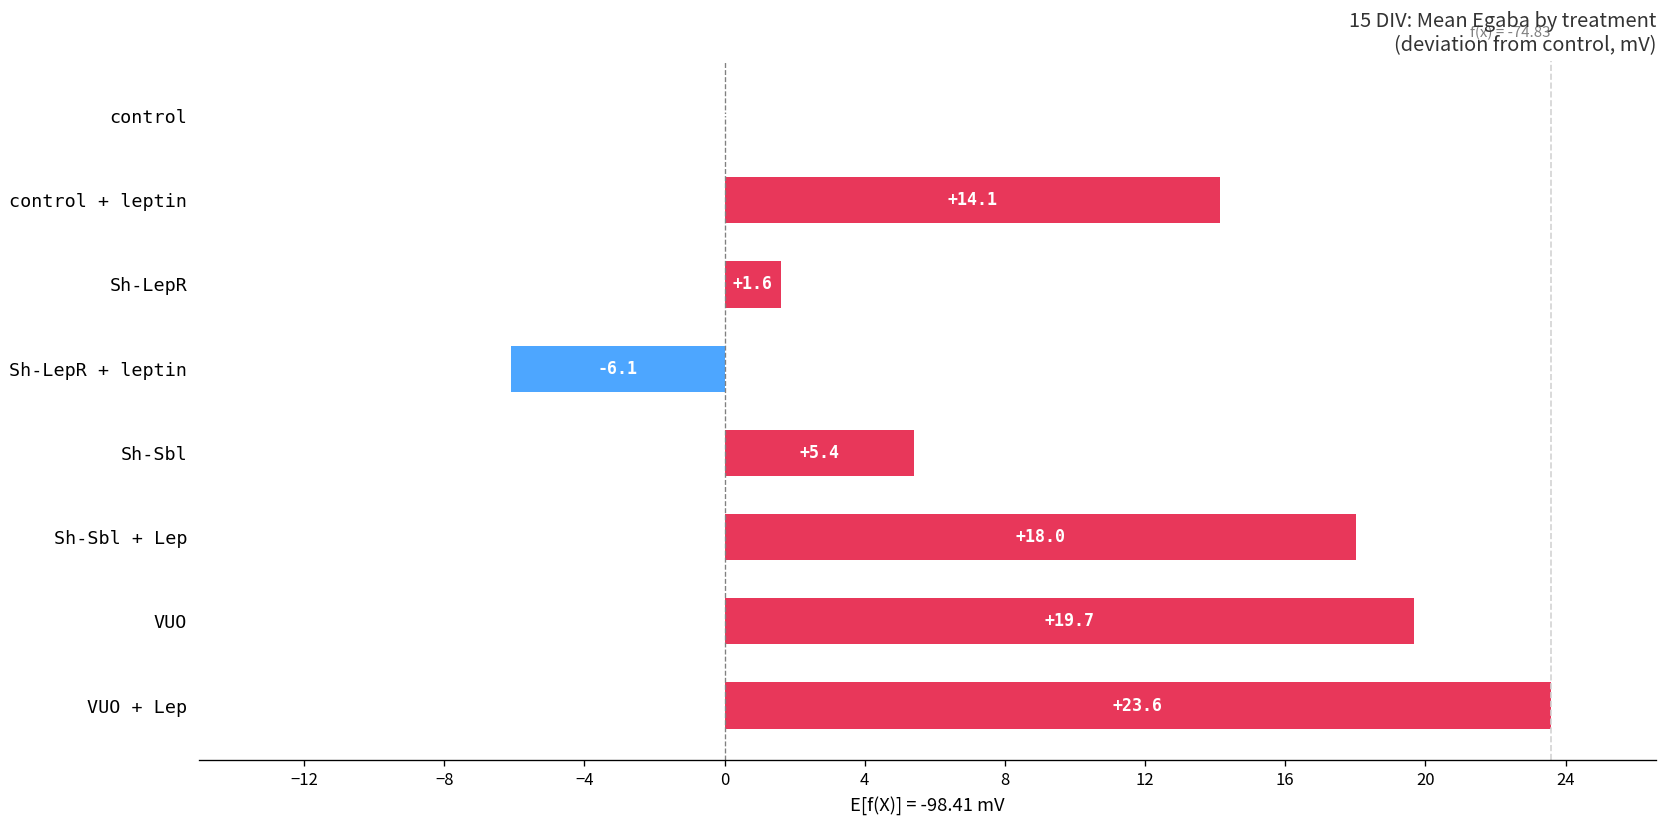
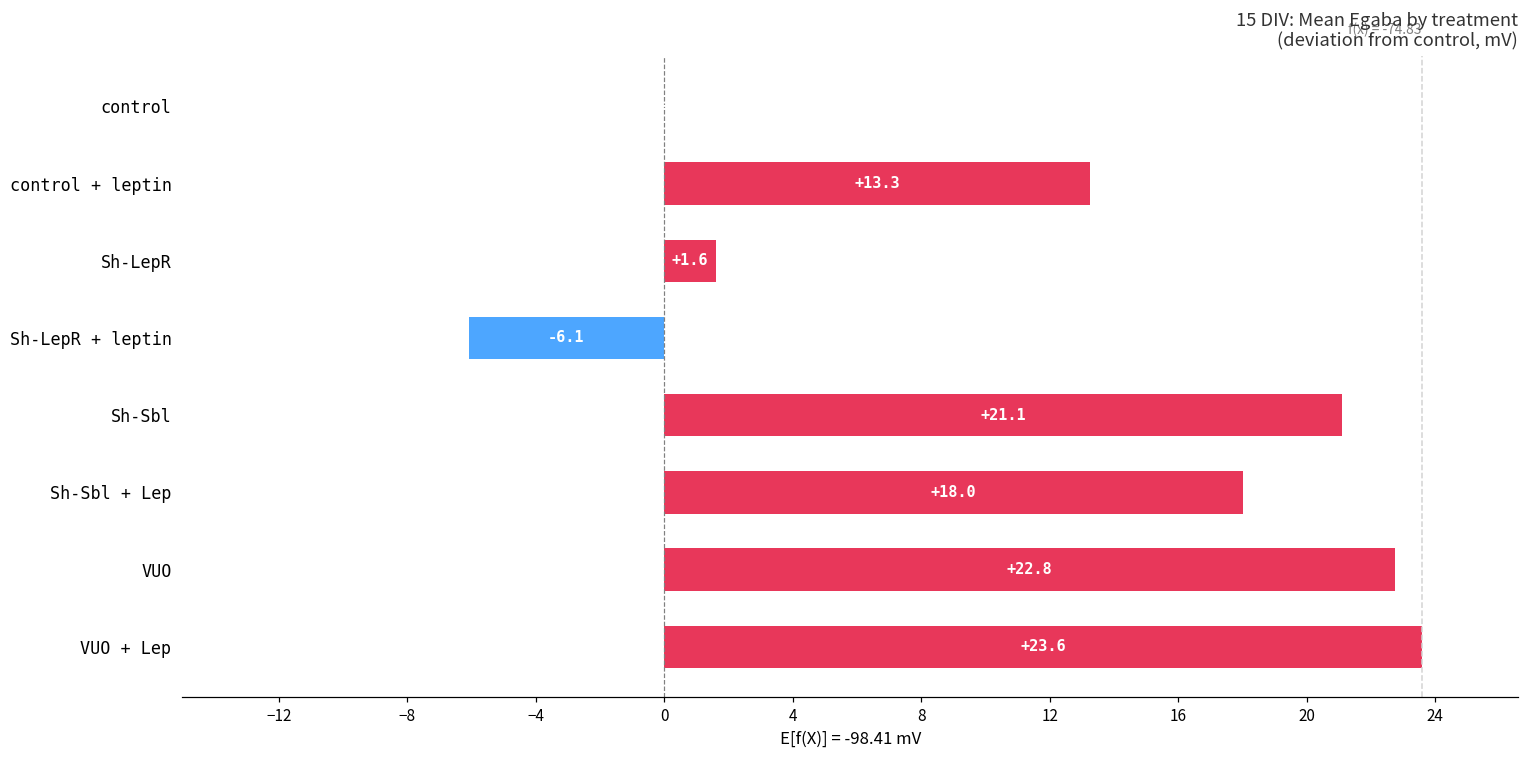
  {
-   "control + leptin": "+14.1",
+   "control + leptin": "+13.3",
    "Sh-LepR": "+1.6",
    "Sh-LepR + leptin": "-6.1",
-   "Sh-Sbl": "+5.4",
+   "Sh-Sbl": "+21.1",
    "Sh-Sbl + Lep": "+18.0",
-   "VUO": "+19.7",
+   "VUO": "+22.8",
    "VUO + Lep": "+23.6"
  }
